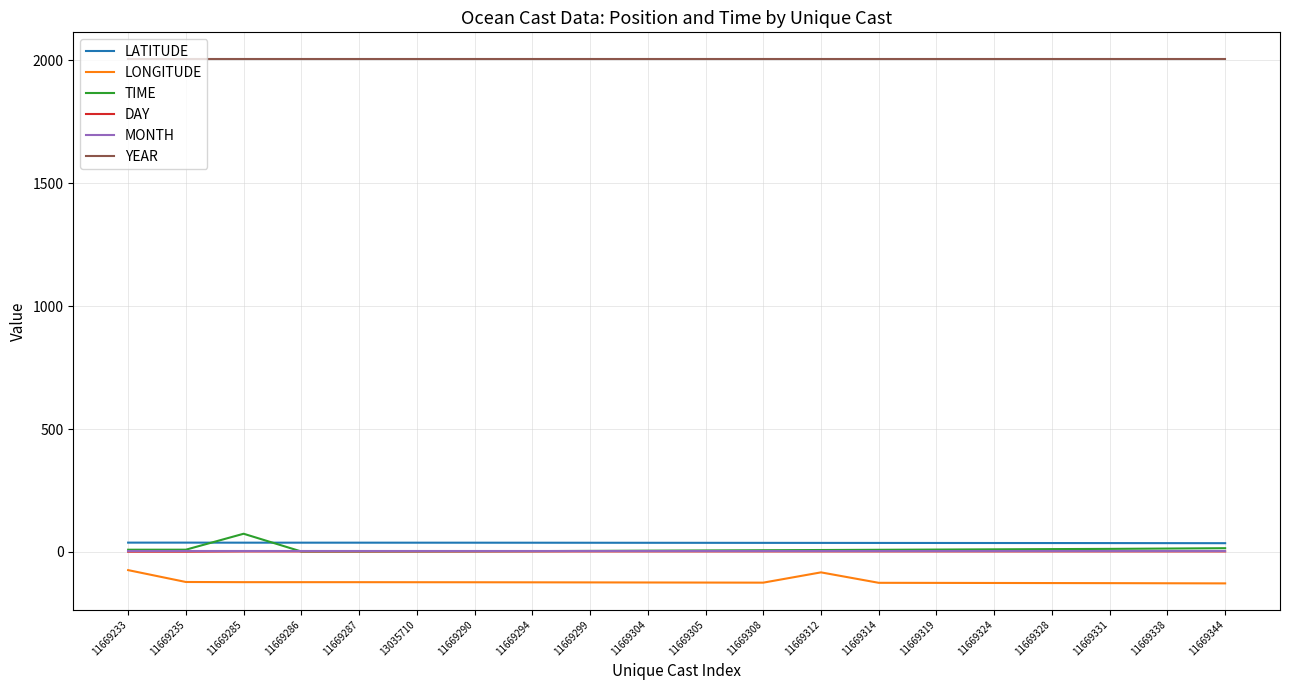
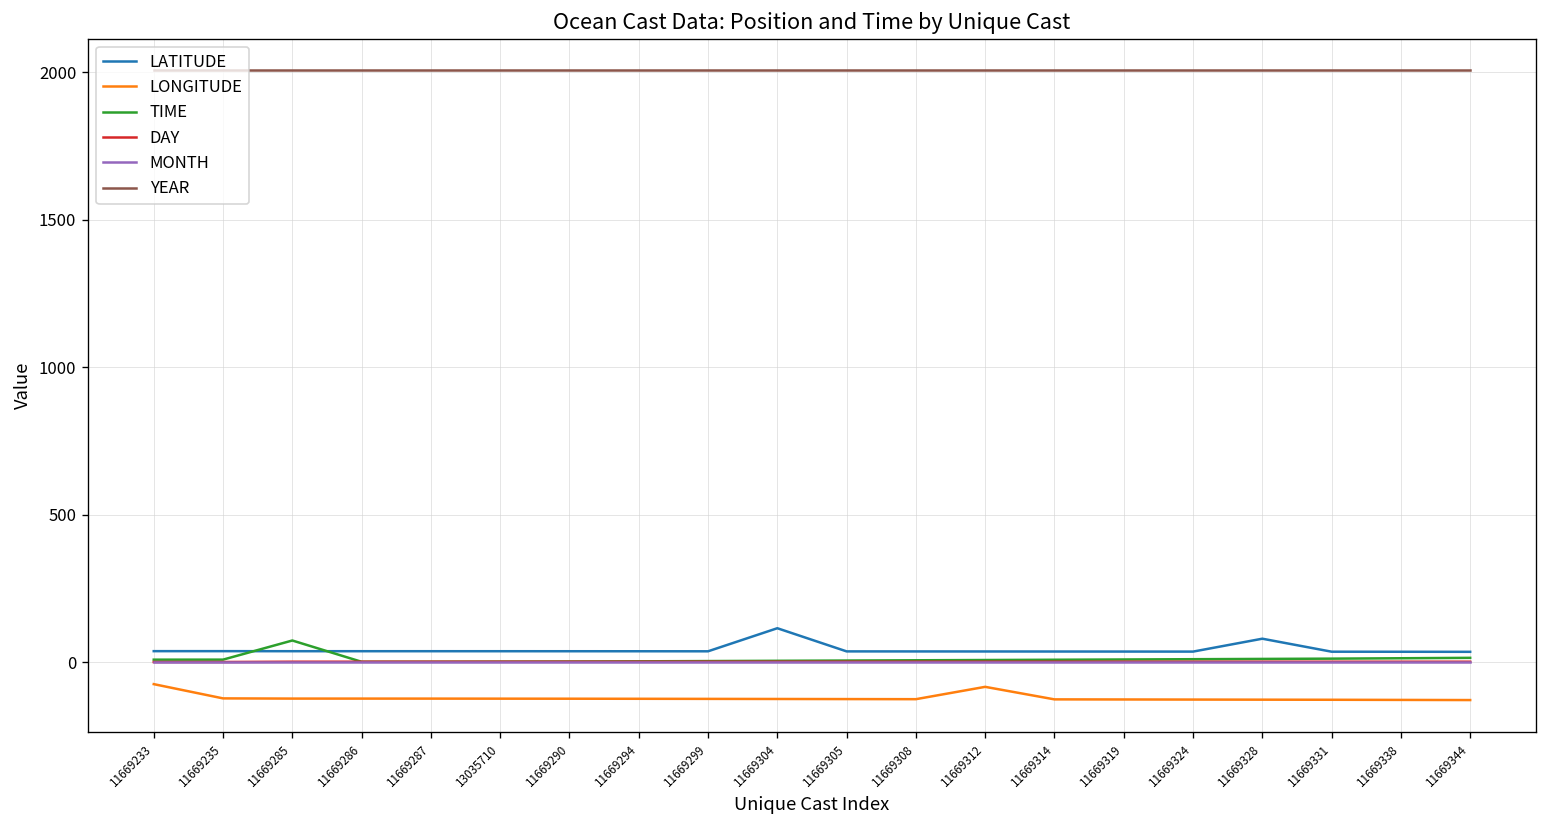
  {
    "LATITUDE": {
      "11669233": 40,
      "11669235": 40,
      "11669285": 40,
      "11669286": 40,
      "11669287": 40,
      "13035710": 40,
      "11669290": 40,
      "11669294": 40,
      "11669299": 40,
-     "11669304": 40,
+     "11669304": 120,
      "11669305": 40,
      "11669308": 40,
      "11669312": 40,
      "11669314": 40,
      "11669319": 40,
      "11669324": 40,
-     "11669328": 40,
+     "11669328": 80,
      "11669331": 40,
      "11669338": 40,
      "11669344": 40
    },
    "LONGITUDE": {
      "11669233": -70,
      "11669235": -120,
      "11669285": -120,
      "11669286": -120,
      "11669287": -120,
      "13035710": -120,
      "11669290": -120,
      "11669294": -120,
      "11669299": -120,
      "11669304": -120,
      "11669305": -120,
      "11669308": -130,
      "11669312": -80,
      "11669314": -130,
      "11669319": -130,
      "11669324": -130,
      "11669328": -130,
      "11669331": -130,
      "11669338": -130,
      "11669344": -130
    },
    "TIME": {
      "11669285": 70,
      "11669338": 10,
      "11669344": 20
    },
    "YEAR": {
      "11669285": 2010,
      "11669286": 2010,
      "11669287": 2010,
      "13035710": 2010,
      "11669290": 2010,
      "11669294": 2010,
      "11669299": 2010,
      "11669304": 2010,
      "11669305": 2010,
      "11669308": 2010,
      "11669312": 2010,
      "11669314": 2010,
      "11669319": 2010,
      "11669324": 2010,
      "11669328": 2010,
      "11669331": 2010,
      "11669338": 2010,
      "11669344": 2010
    }
  }
